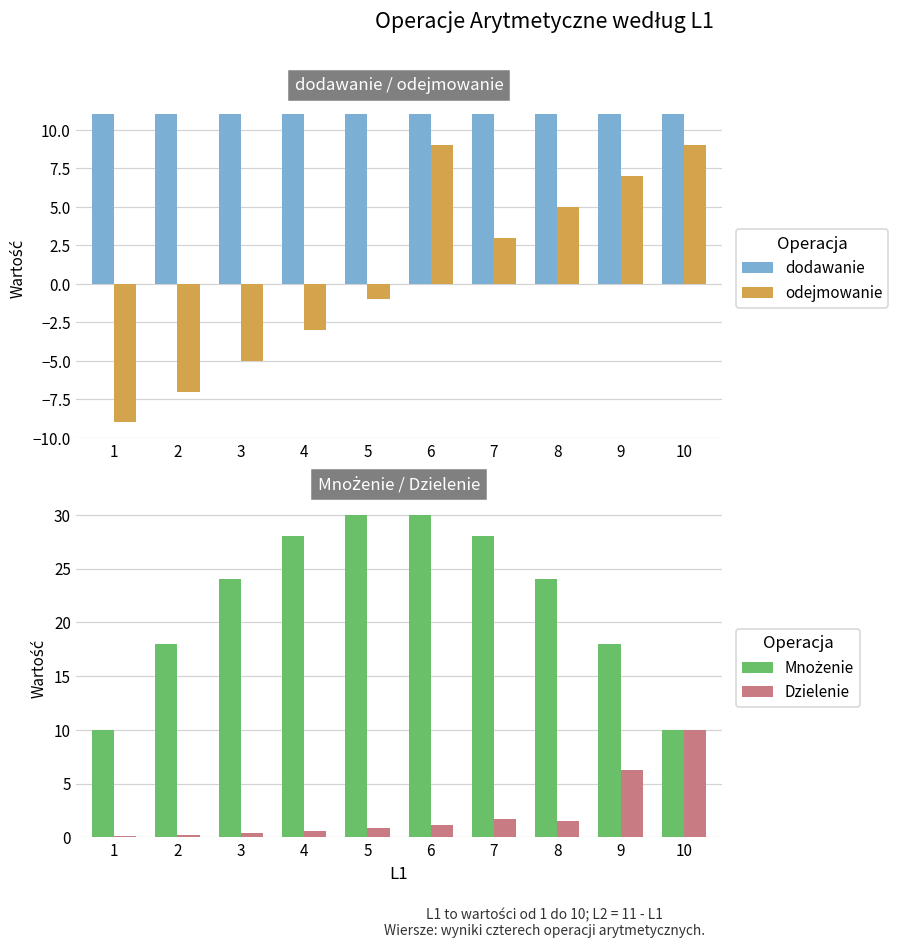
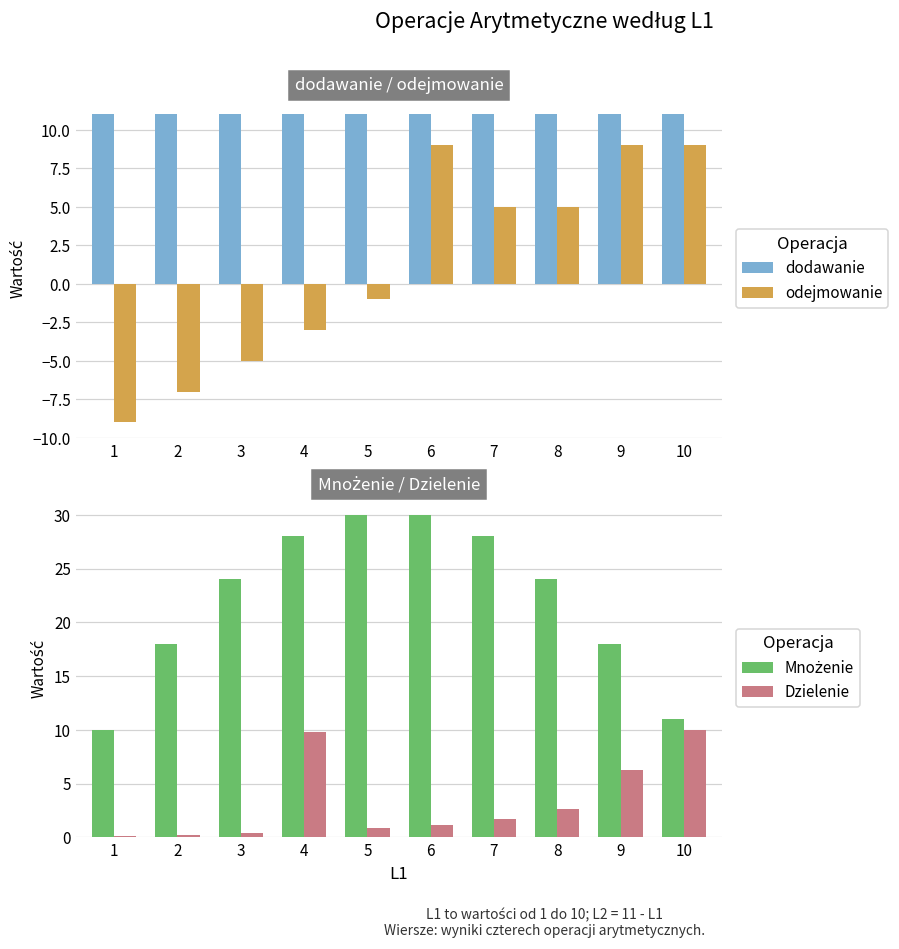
  {
    "dodawanie / odejmowanie": {
      "dodawanie": {
        "1": 11,
        "2": 11,
        "3": 11,
        "4": 11,
        "5": 11,
        "6": 11,
        "7": 11,
        "8": 11,
        "9": 11,
        "10": 11
      },
      "odejmowanie": {
        "1": -9,
        "2": -7,
        "3": -5,
        "4": -3,
        "5": -1,
        "6": 9,
-       "7": 3,
+       "7": 5,
        "8": 5,
-       "9": 7,
+       "9": 9,
        "10": 9
      }
    },
    "Mnożenie / Dzielenie": {
      "Mnożenie": {
        "1": 10,
        "2": 18,
        "3": 24,
        "4": 28,
        "5": 30,
        "6": 30,
        "7": 28,
        "8": 24,
        "9": 18,
-       "10": 10
+       "10": 11
      },
      "Dzielenie": {
        "3": 0,
-       "4": 1,
+       "4": 10,
        "5": 1,
        "6": 1,
        "7": 2,
-       "8": 2,
+       "8": 3,
        "9": 6,
        "10": 10
      }
    }
  }
